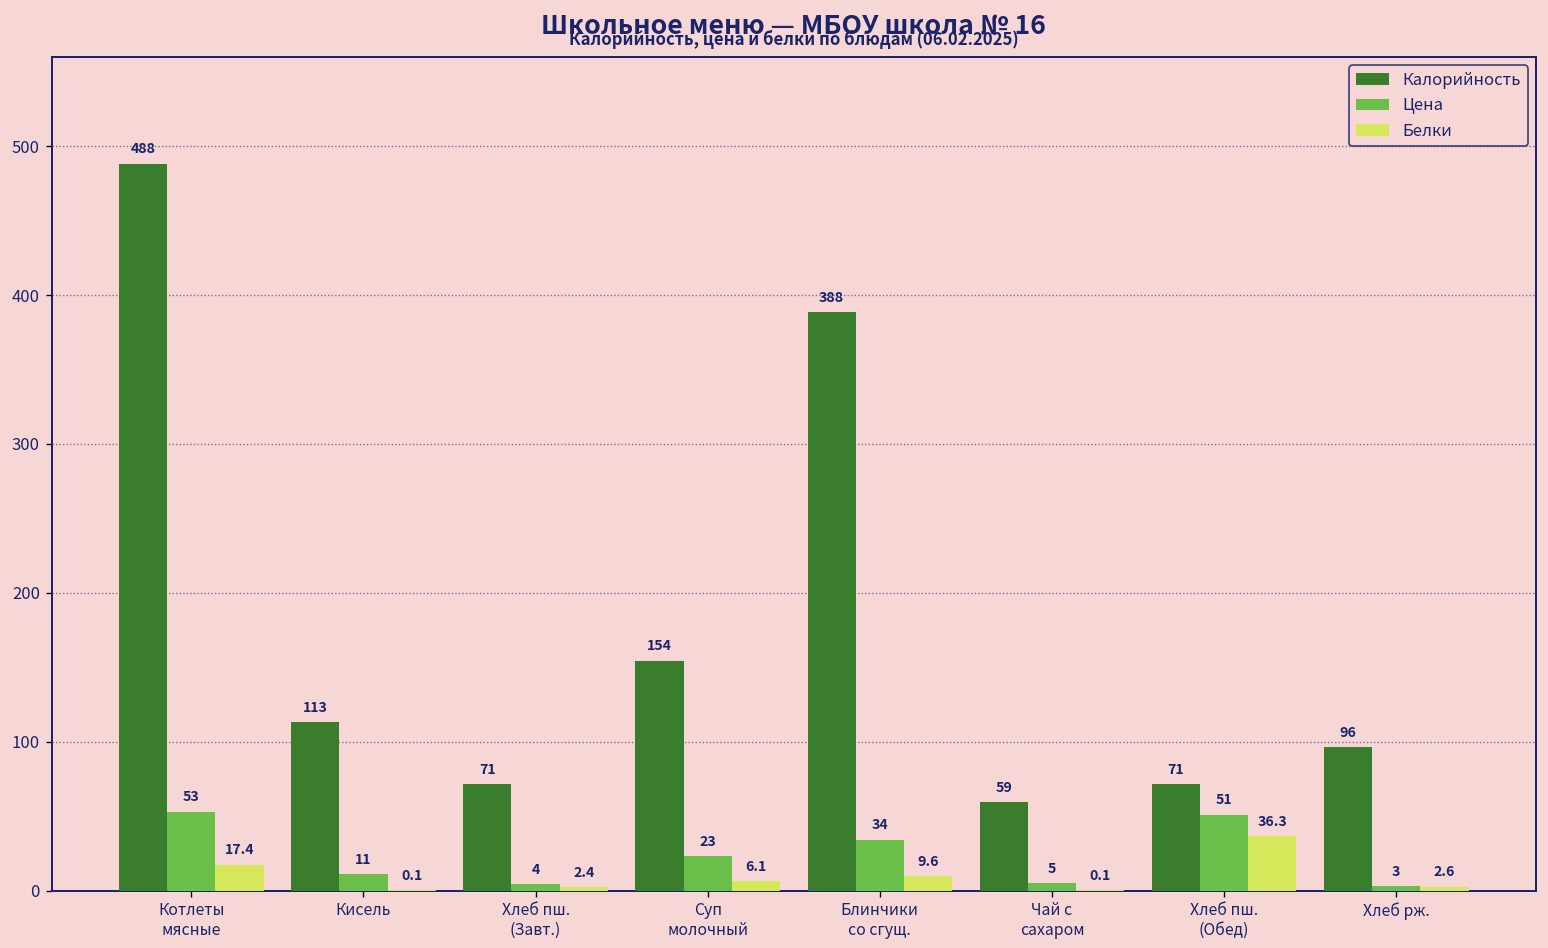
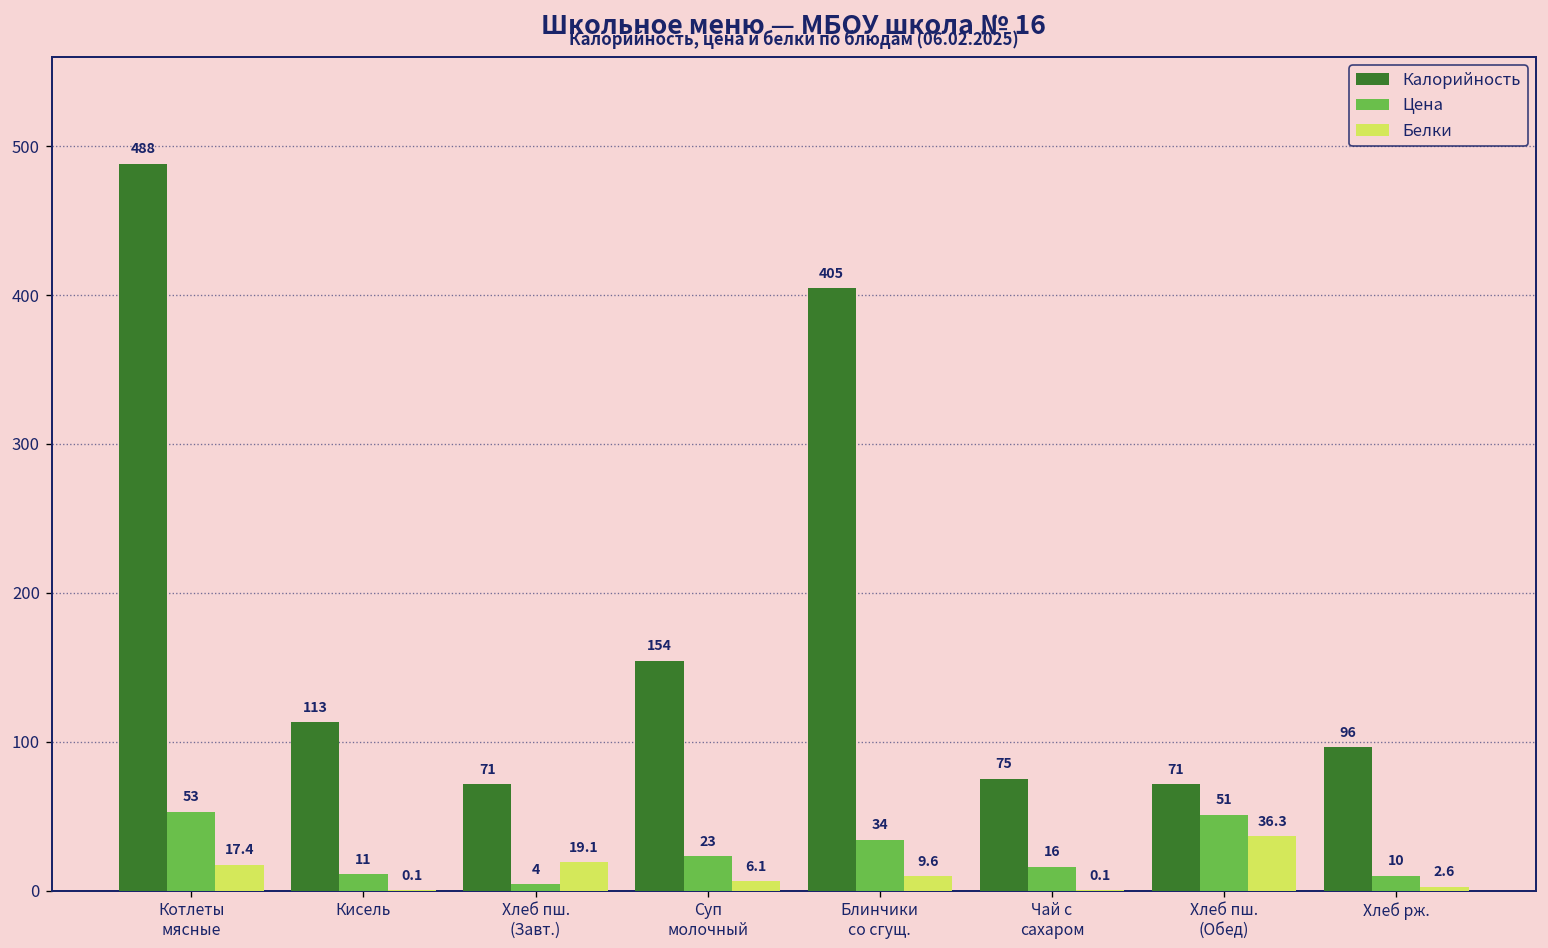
  {
    "Калорийность": {
      "Котлеты мясные": 488,
      "Кисель": 113,
      "Хлеб пш. (Завт.)": 71,
      "Суп молочный": 154,
-     "Блинчики со сгущ.": 388,
-     "Чай с сахаром": 59,
+     "Блинчики со сгущ.": 405,
+     "Чай с сахаром": 75,
      "Хлеб пш. (Обед)": 71,
      "Хлеб рж.": 96
    },
    "Цена": {
      "Котлеты мясные": 53,
      "Кисель": 11,
      "Хлеб пш. (Завт.)": 4,
      "Суп молочный": 23,
      "Блинчики со сгущ.": 34,
-     "Чай с сахаром": 5,
+     "Чай с сахаром": 16,
      "Хлеб пш. (Обед)": 51,
-     "Хлеб рж.": 3
+     "Хлеб рж.": 10
    },
    "Белки": {
      "Котлеты мясные": 17.4,
      "Кисель": 0.1,
-     "Хлеб пш. (Завт.)": 2.4,
+     "Хлеб пш. (Завт.)": 19.1,
      "Суп молочный": 6.1,
      "Блинчики со сгущ.": 9.6,
      "Чай с сахаром": 0.1,
      "Хлеб пш. (Обед)": 36.3,
      "Хлеб рж.": 2.6
    }
  }
